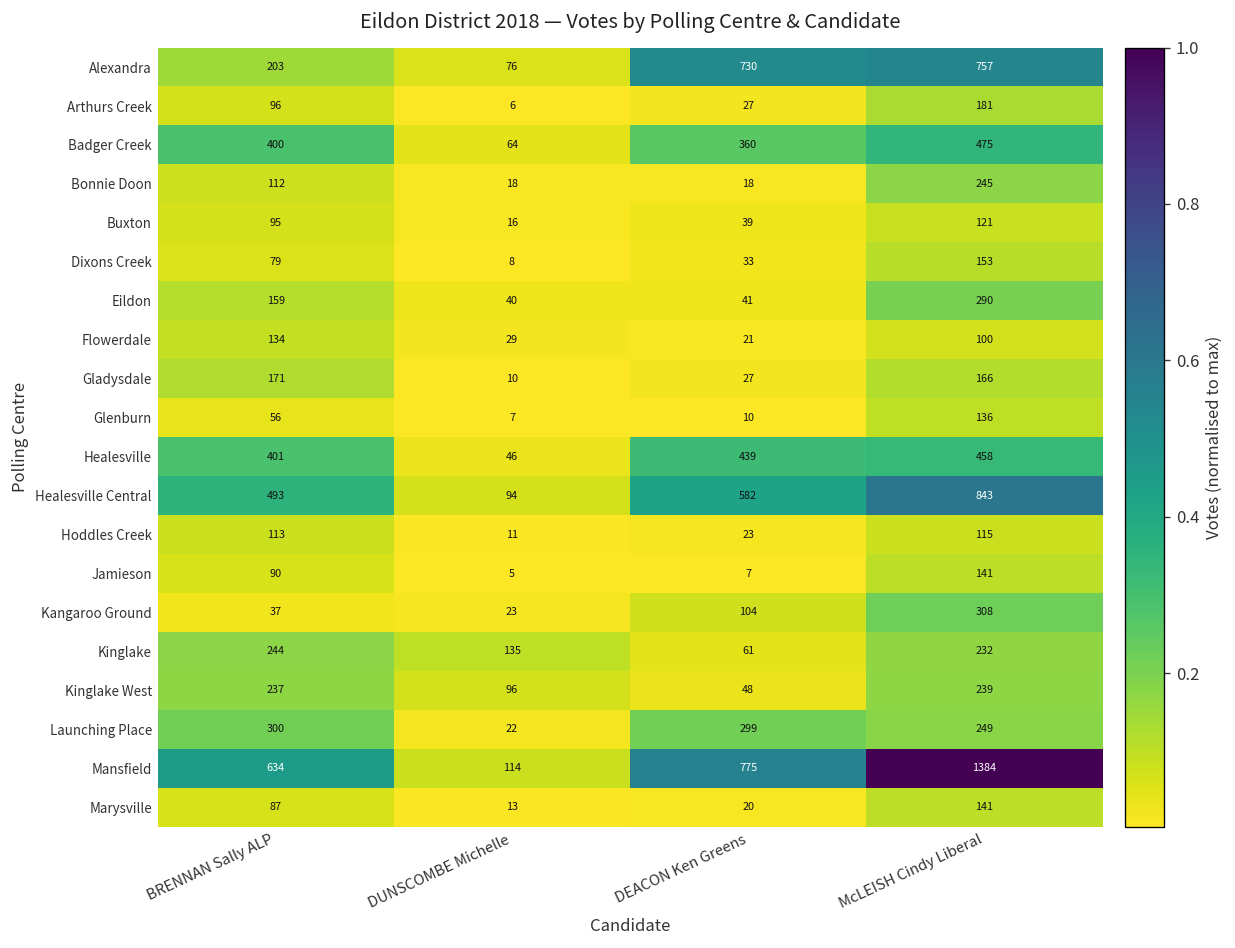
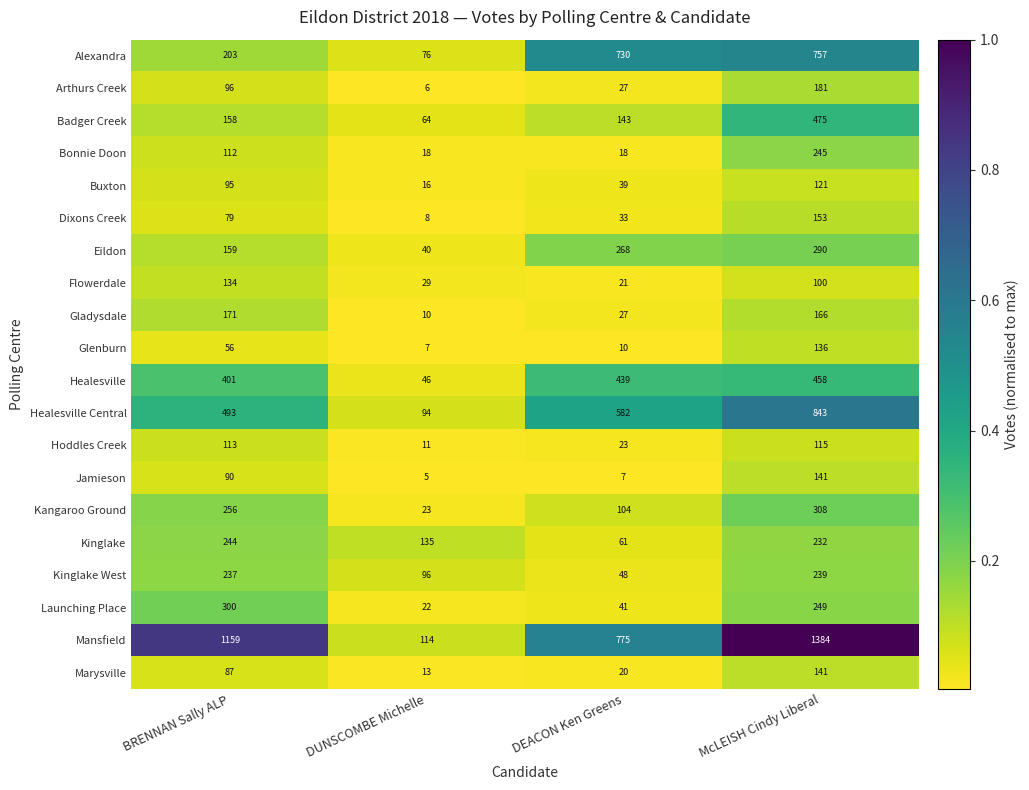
  {
    "Alexandra": {
      "BRENNAN Sally ALP": 203,
      "DUNSCOMBE Michelle": 76,
      "DEACON Ken Greens": 730,
      "McLEISH Cindy Liberal": 757
    },
    "Arthurs Creek": {
      "BRENNAN Sally ALP": 96,
      "DUNSCOMBE Michelle": 6,
      "DEACON Ken Greens": 27,
      "McLEISH Cindy Liberal": 181
    },
    "Badger Creek": {
-     "BRENNAN Sally ALP": 400,
+     "BRENNAN Sally ALP": 158,
      "DUNSCOMBE Michelle": 64,
-     "DEACON Ken Greens": 360,
+     "DEACON Ken Greens": 143,
      "McLEISH Cindy Liberal": 475
    },
    "Bonnie Doon": {
      "BRENNAN Sally ALP": 112,
      "DUNSCOMBE Michelle": 18,
      "DEACON Ken Greens": 18,
      "McLEISH Cindy Liberal": 245
    },
    "Buxton": {
      "BRENNAN Sally ALP": 95,
      "DUNSCOMBE Michelle": 16,
      "DEACON Ken Greens": 39,
      "McLEISH Cindy Liberal": 121
    },
    "Dixons Creek": {
      "BRENNAN Sally ALP": 79,
      "DUNSCOMBE Michelle": 8,
      "DEACON Ken Greens": 33,
      "McLEISH Cindy Liberal": 153
    },
    "Eildon": {
      "BRENNAN Sally ALP": 159,
      "DUNSCOMBE Michelle": 40,
-     "DEACON Ken Greens": 41,
+     "DEACON Ken Greens": 268,
      "McLEISH Cindy Liberal": 290
    },
    "Flowerdale": {
      "BRENNAN Sally ALP": 134,
      "DUNSCOMBE Michelle": 29,
      "DEACON Ken Greens": 21,
      "McLEISH Cindy Liberal": 100
    },
    "Gladysdale": {
      "BRENNAN Sally ALP": 171,
      "DUNSCOMBE Michelle": 10,
      "DEACON Ken Greens": 27,
      "McLEISH Cindy Liberal": 166
    },
    "Glenburn": {
      "BRENNAN Sally ALP": 56,
      "DUNSCOMBE Michelle": 7,
      "DEACON Ken Greens": 10,
      "McLEISH Cindy Liberal": 136
    },
    "Healesville": {
      "BRENNAN Sally ALP": 401,
      "DUNSCOMBE Michelle": 46,
      "DEACON Ken Greens": 439,
      "McLEISH Cindy Liberal": 458
    },
    "Healesville Central": {
      "BRENNAN Sally ALP": 493,
      "DUNSCOMBE Michelle": 94,
      "DEACON Ken Greens": 582,
      "McLEISH Cindy Liberal": 843
    },
    "Hoddles Creek": {
      "BRENNAN Sally ALP": 113,
      "DUNSCOMBE Michelle": 11,
      "DEACON Ken Greens": 23,
      "McLEISH Cindy Liberal": 115
    },
    "Jamieson": {
      "BRENNAN Sally ALP": 90,
      "DUNSCOMBE Michelle": 5,
      "DEACON Ken Greens": 7,
      "McLEISH Cindy Liberal": 141
    },
    "Kangaroo Ground": {
-     "BRENNAN Sally ALP": 37,
+     "BRENNAN Sally ALP": 256,
      "DUNSCOMBE Michelle": 23,
      "DEACON Ken Greens": 104,
      "McLEISH Cindy Liberal": 308
    },
    "Kinglake": {
      "BRENNAN Sally ALP": 244,
      "DUNSCOMBE Michelle": 135,
      "DEACON Ken Greens": 61,
      "McLEISH Cindy Liberal": 232
    },
    "Kinglake West": {
      "BRENNAN Sally ALP": 237,
      "DUNSCOMBE Michelle": 96,
      "DEACON Ken Greens": 48,
      "McLEISH Cindy Liberal": 239
    },
    "Launching Place": {
      "BRENNAN Sally ALP": 300,
      "DUNSCOMBE Michelle": 22,
-     "DEACON Ken Greens": 299,
+     "DEACON Ken Greens": 41,
      "McLEISH Cindy Liberal": 249
    },
    "Mansfield": {
-     "BRENNAN Sally ALP": 634,
+     "BRENNAN Sally ALP": 1159,
      "DUNSCOMBE Michelle": 114,
      "DEACON Ken Greens": 775,
      "McLEISH Cindy Liberal": 1384
    },
    "Marysville": {
      "BRENNAN Sally ALP": 87,
      "DUNSCOMBE Michelle": 13,
      "DEACON Ken Greens": 20,
      "McLEISH Cindy Liberal": 141
    }
  }
